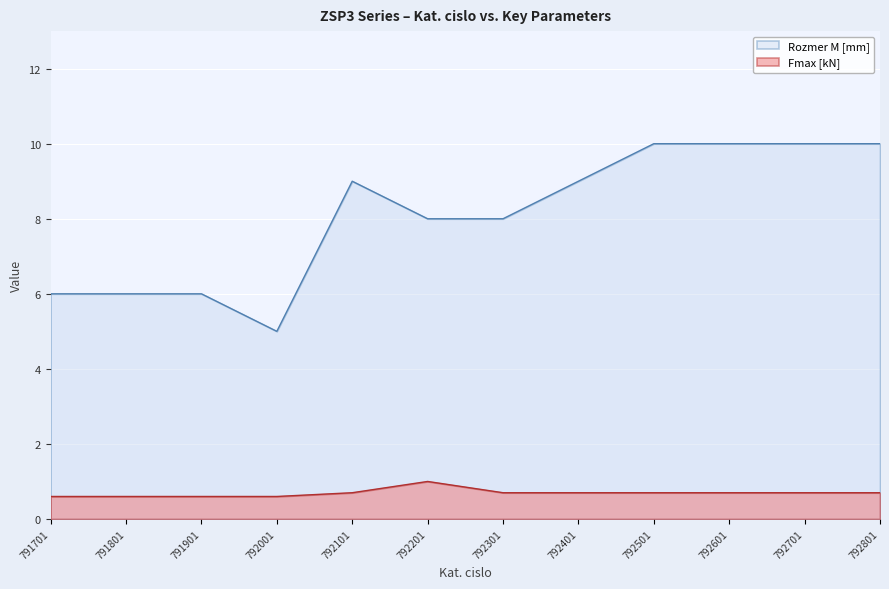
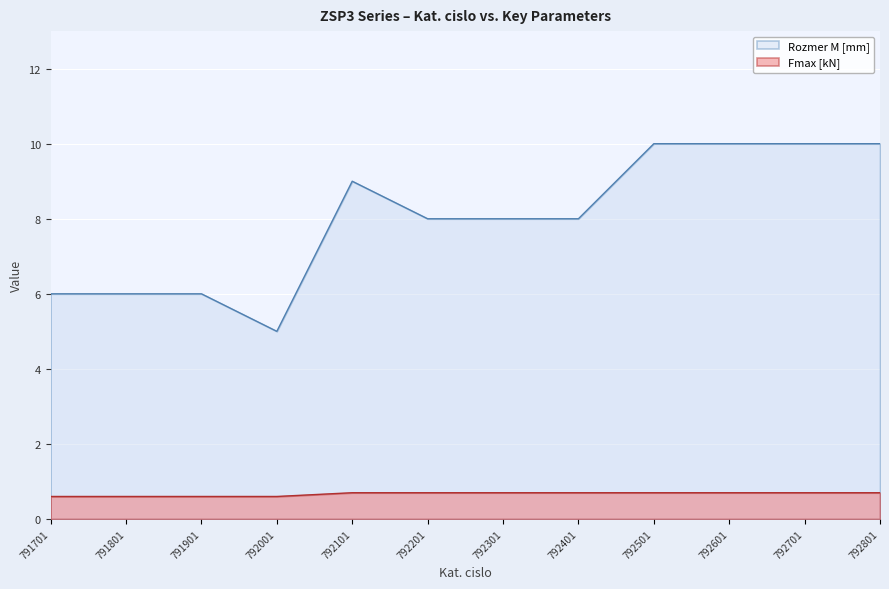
  {
    "Rozmer M [mm]": {
      "791701": 6,
      "791801": 6,
      "791901": 6,
      "792001": 5,
      "792101": 9,
      "792201": 8,
      "792301": 8,
-     "792401": 9,
+     "792401": 8,
      "792501": 10,
      "792601": 10,
      "792701": 10,
      "792801": 10
    },
    "Fmax [kN]": {
      "791701": 0.6,
      "791801": 0.6,
      "791901": 0.6,
      "792001": 0.6,
      "792101": 0.7,
-     "792201": 1.0,
+     "792201": 0.7,
      "792301": 0.7,
      "792401": 0.7,
      "792501": 0.7,
      "792601": 0.7,
      "792701": 0.7,
      "792801": 0.7
    }
  }
